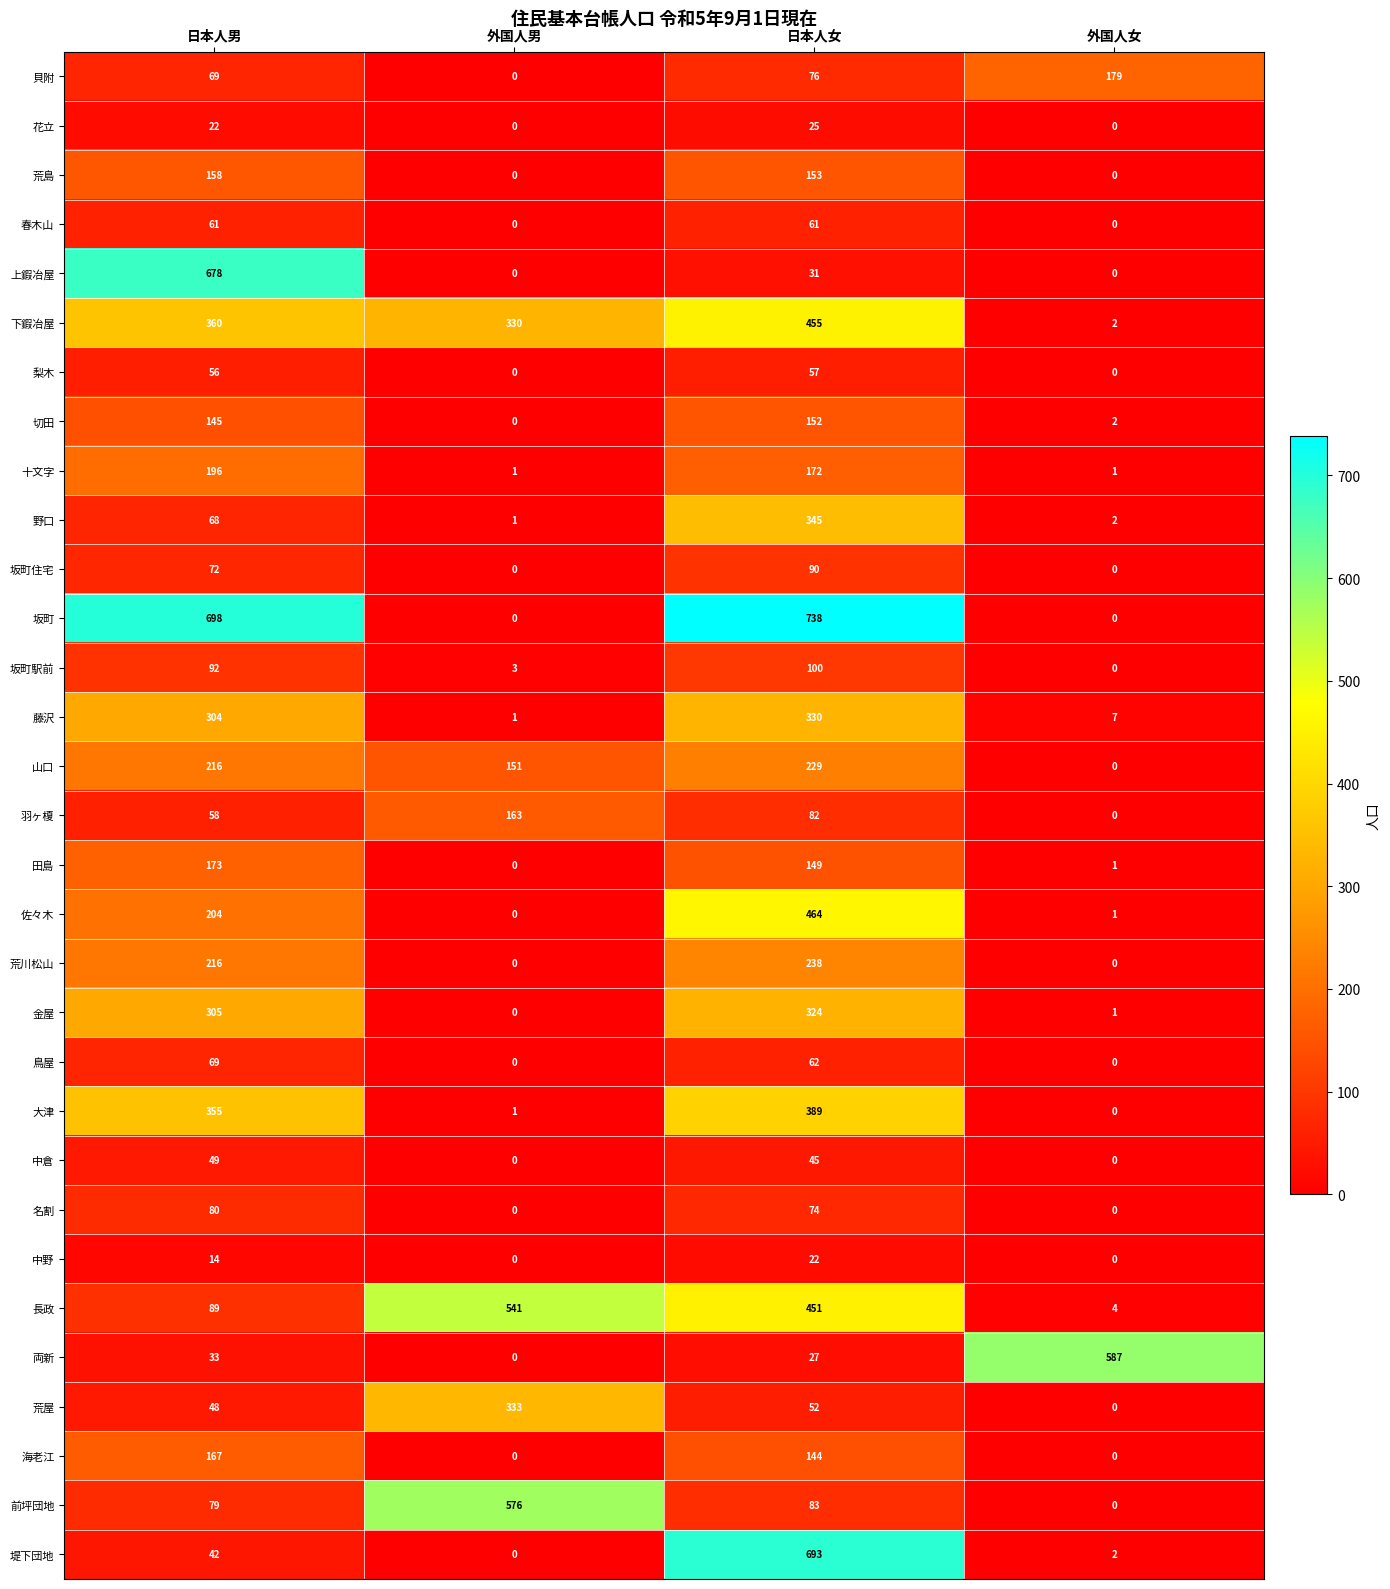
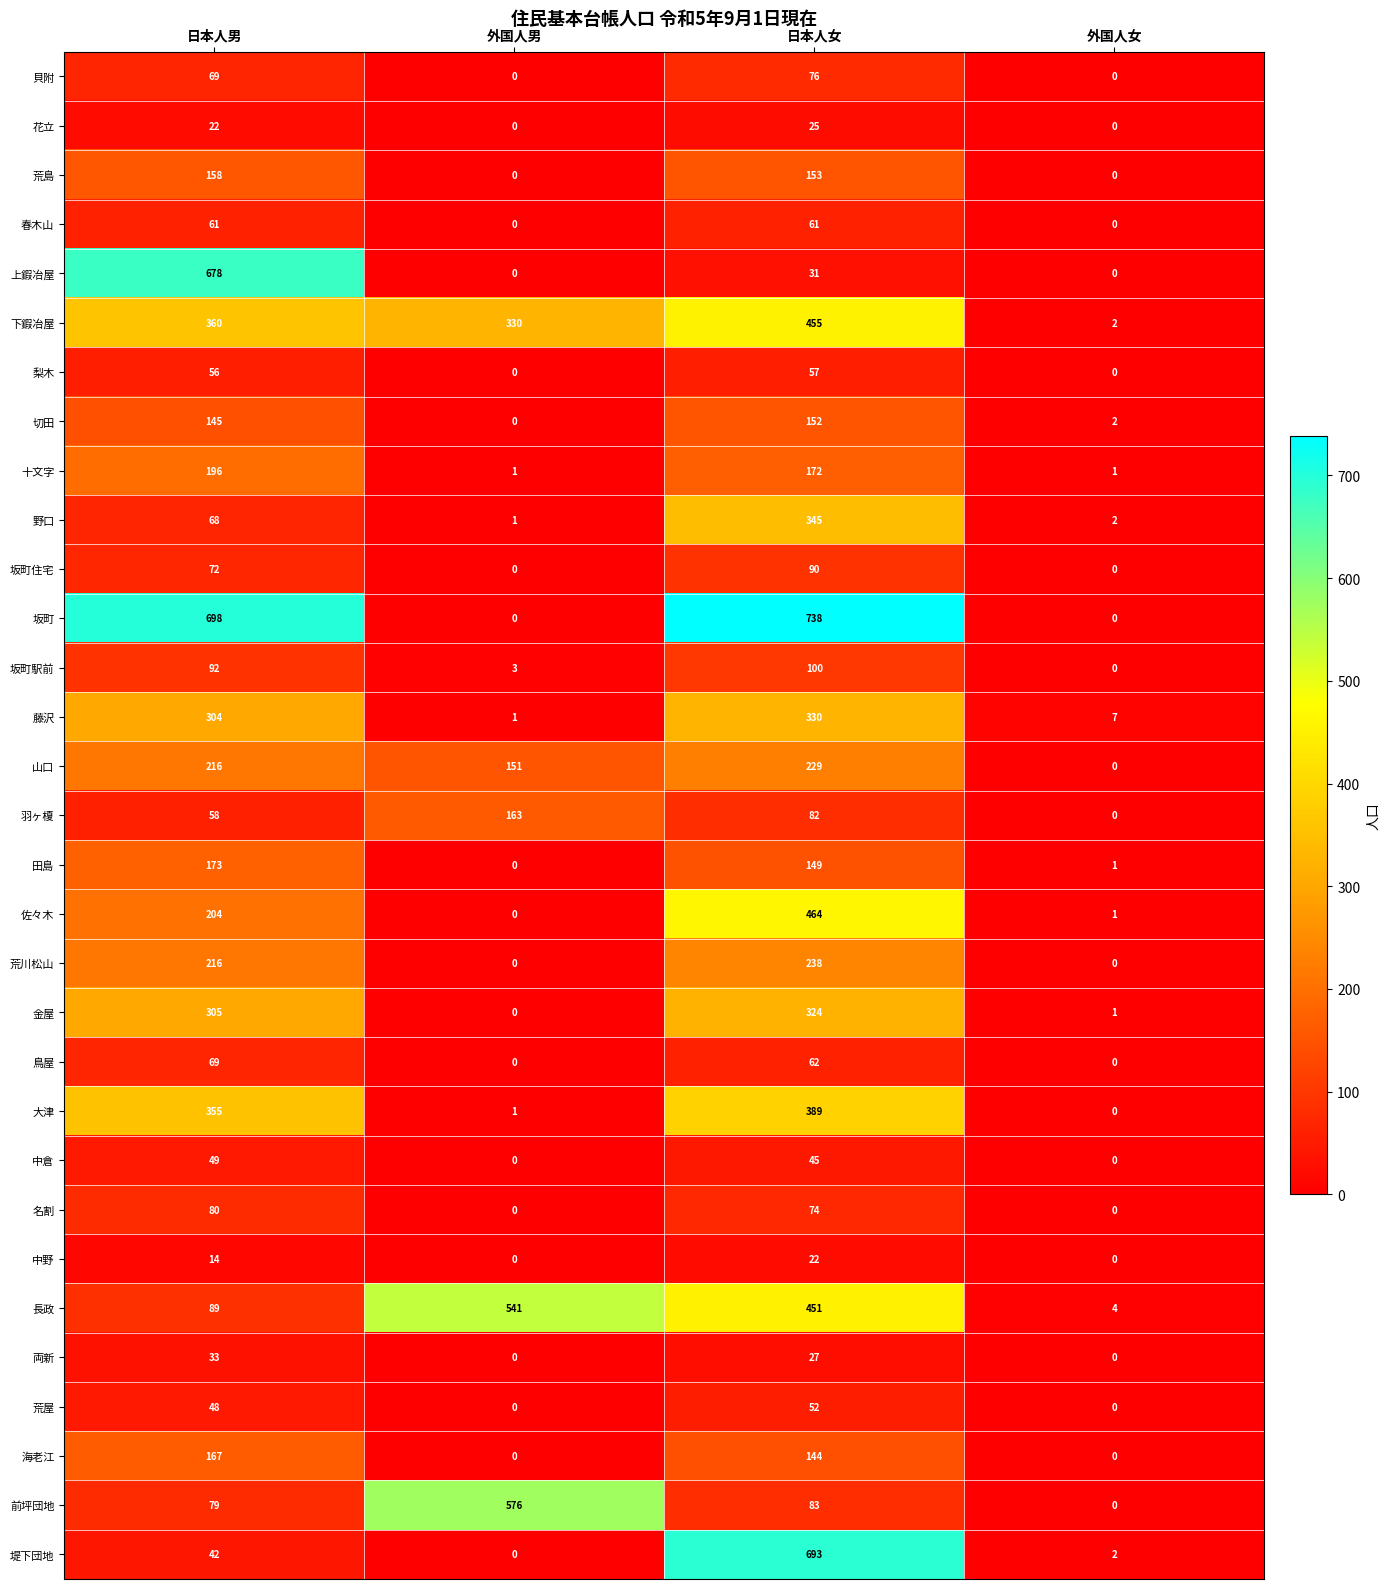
  {
    "貝附": {
      "日本人男": 69,
      "外国人男": 0,
      "日本人女": 76,
-     "外国人女": 179
+     "外国人女": 0
    },
    "花立": {
      "日本人男": 22,
      "外国人男": 0,
      "日本人女": 25,
      "外国人女": 0
    },
    "荒島": {
      "日本人男": 158,
      "外国人男": 0,
      "日本人女": 153,
      "外国人女": 0
    },
    "春木山": {
      "日本人男": 61,
      "外国人男": 0,
      "日本人女": 61,
      "外国人女": 0
    },
    "上鍜冶屋": {
      "日本人男": 678,
      "外国人男": 0,
      "日本人女": 31,
      "外国人女": 0
    },
    "下鍜冶屋": {
      "日本人男": 360,
      "外国人男": 330,
      "日本人女": 455,
      "外国人女": 2
    },
    "梨木": {
      "日本人男": 56,
      "外国人男": 0,
      "日本人女": 57,
      "外国人女": 0
    },
    "切田": {
      "日本人男": 145,
      "外国人男": 0,
      "日本人女": 152,
      "外国人女": 2
    },
    "十文字": {
      "日本人男": 196,
      "外国人男": 1,
      "日本人女": 172,
      "外国人女": 1
    },
    "野口": {
      "日本人男": 68,
      "外国人男": 1,
      "日本人女": 345,
      "外国人女": 2
    },
    "坂町住宅": {
      "日本人男": 72,
      "外国人男": 0,
      "日本人女": 90,
      "外国人女": 0
    },
    "坂町": {
      "日本人男": 698,
      "外国人男": 0,
      "日本人女": 738,
      "外国人女": 0
    },
    "坂町駅前": {
      "日本人男": 92,
      "外国人男": 3,
      "日本人女": 100,
      "外国人女": 0
    },
    "藤沢": {
      "日本人男": 304,
      "外国人男": 1,
      "日本人女": 330,
      "外国人女": 7
    },
    "山口": {
      "日本人男": 216,
      "外国人男": 151,
      "日本人女": 229,
      "外国人女": 0
    },
    "羽ヶ榎": {
      "日本人男": 58,
      "外国人男": 163,
      "日本人女": 82,
      "外国人女": 0
    },
    "田島": {
      "日本人男": 173,
      "外国人男": 0,
      "日本人女": 149,
      "外国人女": 1
    },
    "佐々木": {
      "日本人男": 204,
      "外国人男": 0,
      "日本人女": 464,
      "外国人女": 1
    },
    "荒川松山": {
      "日本人男": 216,
      "外国人男": 0,
      "日本人女": 238,
      "外国人女": 0
    },
    "金屋": {
      "日本人男": 305,
      "外国人男": 0,
      "日本人女": 324,
      "外国人女": 1
    },
    "鳥屋": {
      "日本人男": 69,
      "外国人男": 0,
      "日本人女": 62,
      "外国人女": 0
    },
    "大津": {
      "日本人男": 355,
      "外国人男": 1,
      "日本人女": 389,
      "外国人女": 0
    },
    "中倉": {
      "日本人男": 49,
      "外国人男": 0,
      "日本人女": 45,
      "外国人女": 0
    },
    "名割": {
      "日本人男": 80,
      "外国人男": 0,
      "日本人女": 74,
      "外国人女": 0
    },
    "中野": {
      "日本人男": 14,
      "外国人男": 0,
      "日本人女": 22,
      "外国人女": 0
    },
    "長政": {
      "日本人男": 89,
      "外国人男": 541,
      "日本人女": 451,
      "外国人女": 4
    },
    "両新": {
      "日本人男": 33,
      "外国人男": 0,
      "日本人女": 27,
-     "外国人女": 587
+     "外国人女": 0
    },
    "荒屋": {
      "日本人男": 48,
-     "外国人男": 333,
+     "外国人男": 0,
      "日本人女": 52,
      "外国人女": 0
    },
    "海老江": {
      "日本人男": 167,
      "外国人男": 0,
      "日本人女": 144,
      "外国人女": 0
    },
    "前坪団地": {
      "日本人男": 79,
      "外国人男": 576,
      "日本人女": 83,
      "外国人女": 0
    },
    "堤下団地": {
      "日本人男": 42,
      "外国人男": 0,
      "日本人女": 693,
      "外国人女": 2
    }
  }
